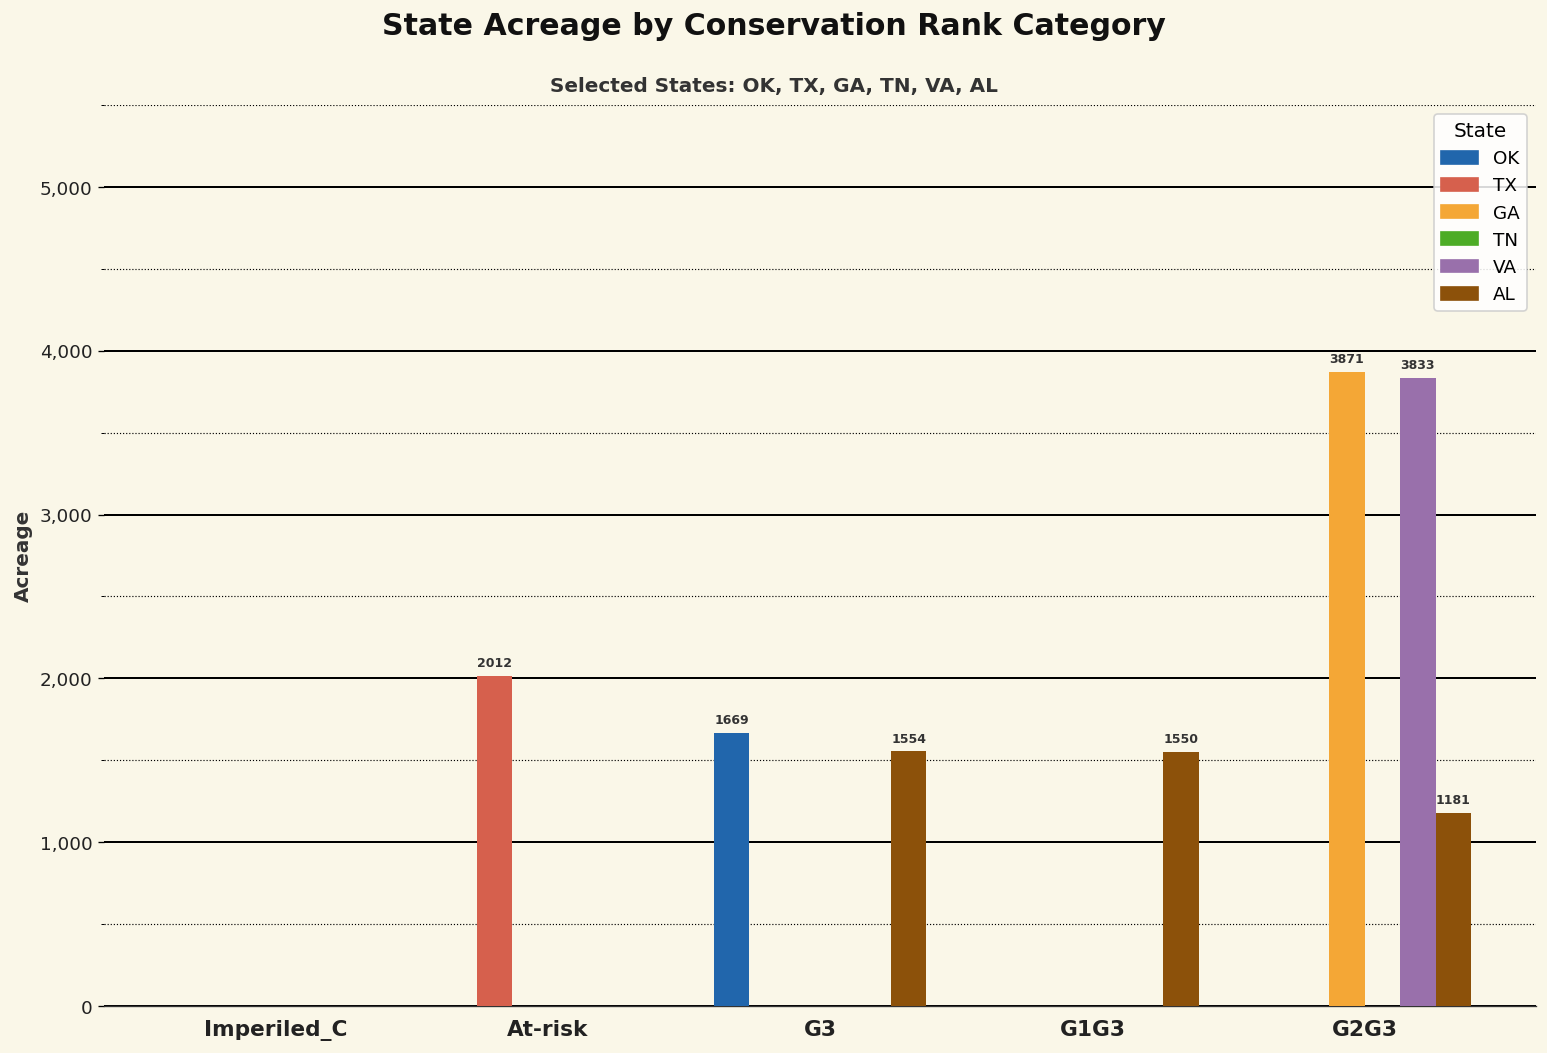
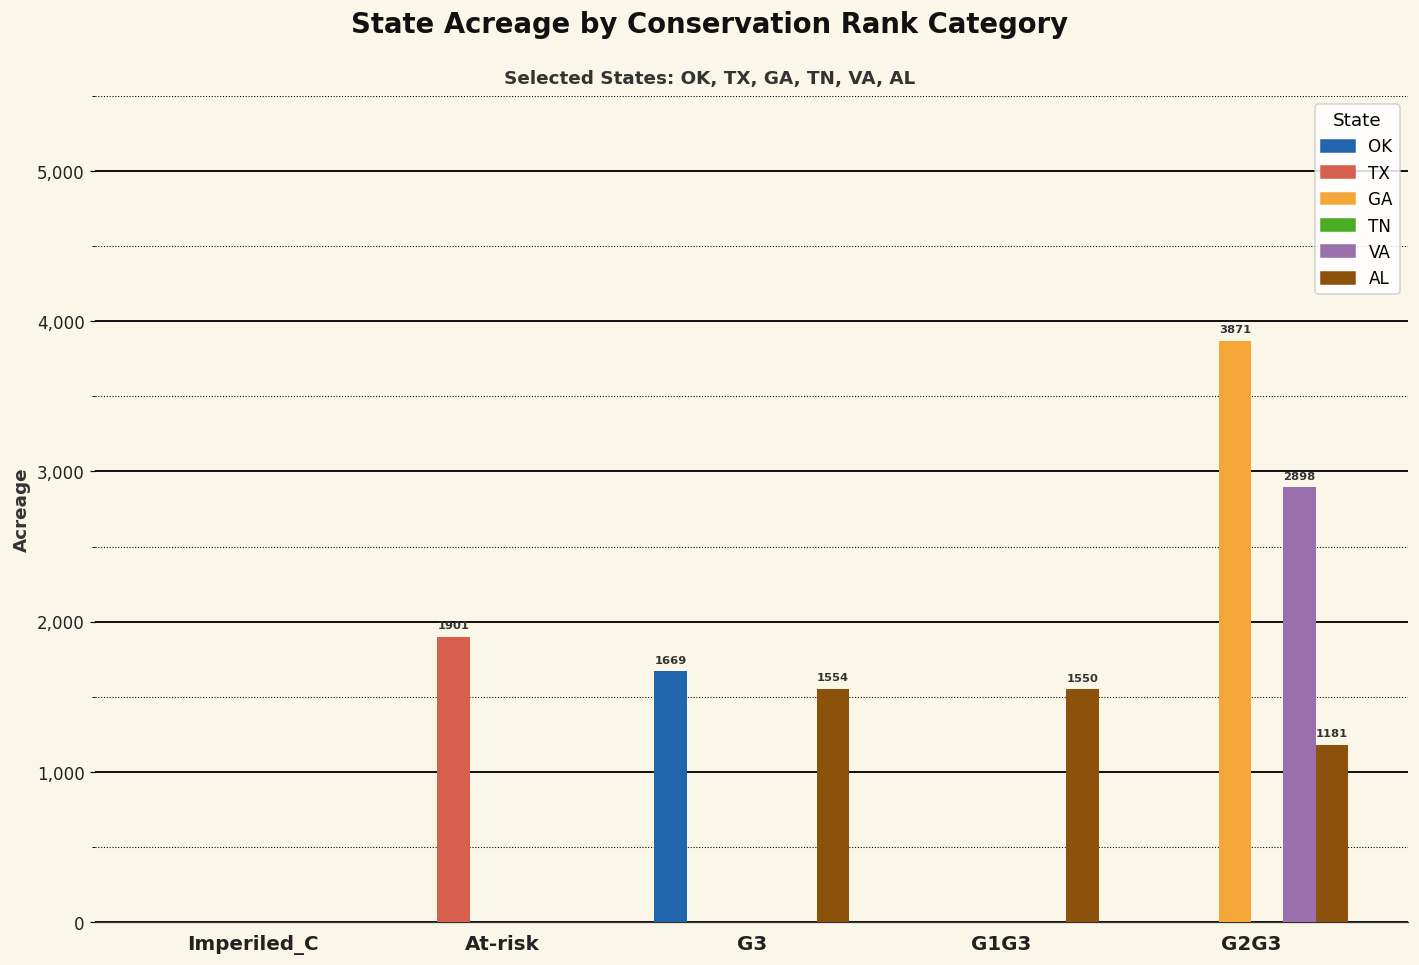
  {
    "OK": {
      "G3": 1669
    },
    "TX": {
-     "At-risk": 2012
+     "At-risk": 1901
    },
    "GA": {
      "G2G3": 3871
    },
    "TN": {
      "Imperiled_C": 0,
      "At-risk": 0,
      "G3": 0,
      "G1G3": 0,
      "G2G3": 0
    },
    "VA": {
-     "G2G3": 3833
+     "G2G3": 2898
    },
    "AL": {
      "G3": 1554,
      "G1G3": 1550,
      "G2G3": 1181
    }
  }
